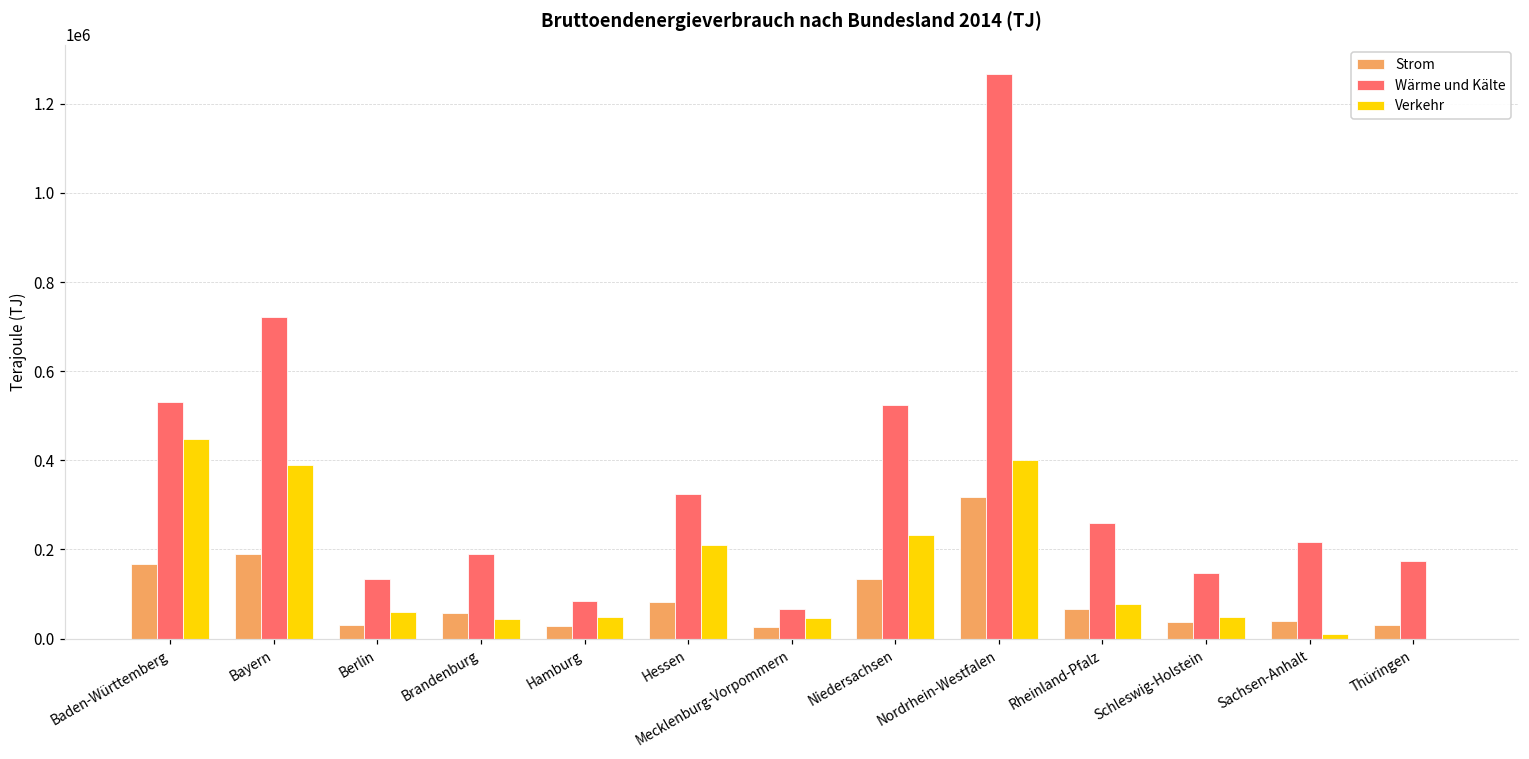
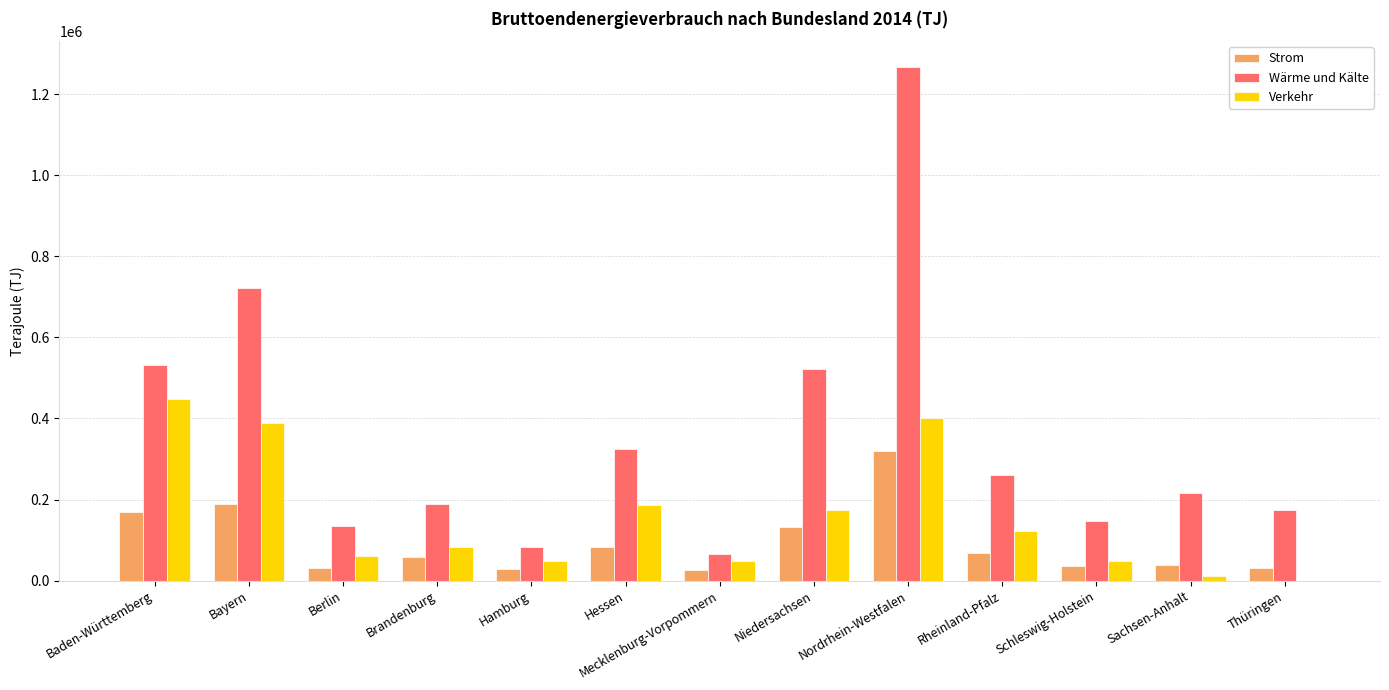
  {
    "Verkehr": {
      "Baden-Württemberg": 450000,
      "Bayern": 390000,
      "Berlin": 60000,
-     "Brandenburg": 40000,
+     "Brandenburg": 80000,
      "Hamburg": 50000,
-     "Hessen": 210000,
+     "Hessen": 190000,
      "Mecklenburg-Vorpommern": 50000,
-     "Niedersachsen": 230000,
+     "Niedersachsen": 170000,
      "Nordrhein-Westfalen": 400000,
-     "Rheinland-Pfalz": 80000,
+     "Rheinland-Pfalz": 120000,
      "Schleswig-Holstein": 50000,
      "Sachsen-Anhalt": 10000,
      "Thüringen": 0
    }
  }
